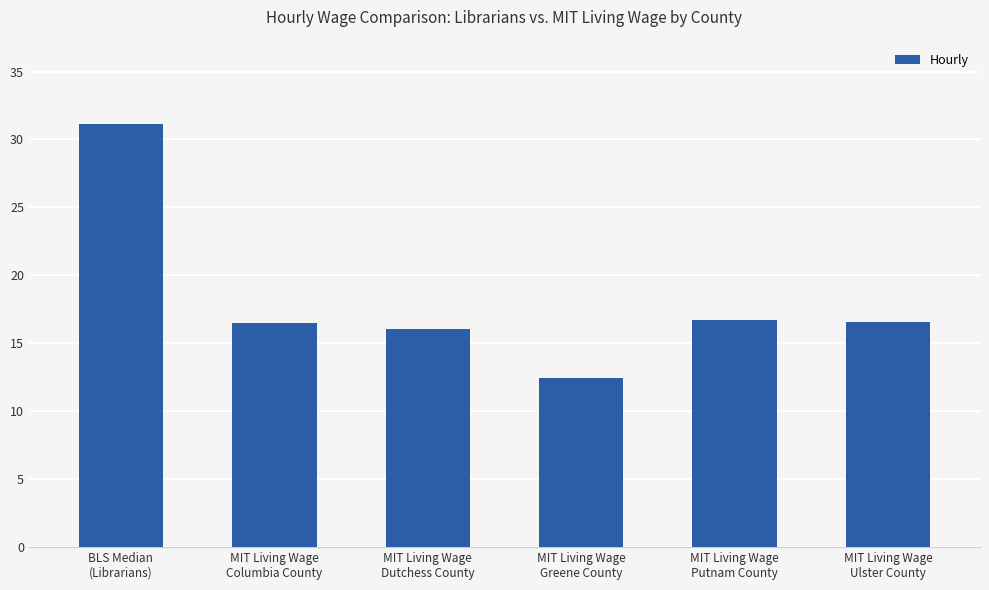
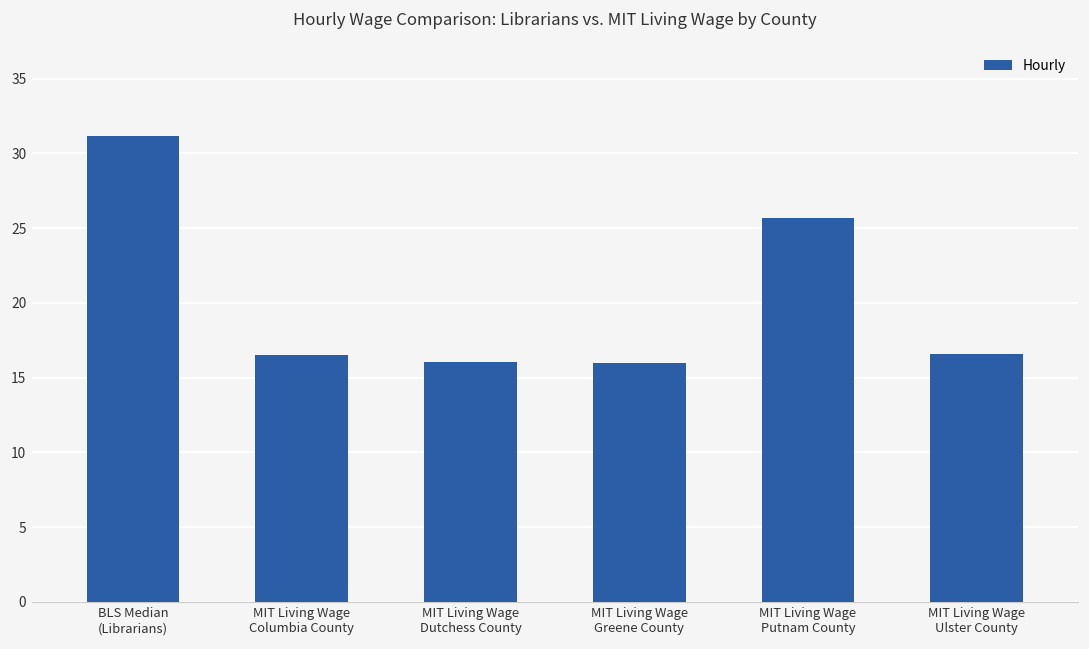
  {
    "BLS Median (Librarians)": 31.1,
    "MIT Living Wage Columbia County": 16.5,
    "MIT Living Wage Dutchess County": 16.0,
-   "MIT Living Wage Greene County": 12.4,
-   "MIT Living Wage Putnam County": 16.7,
+   "MIT Living Wage Greene County": 16.0,
+   "MIT Living Wage Putnam County": 25.7,
    "MIT Living Wage Ulster County": 16.6
  }
